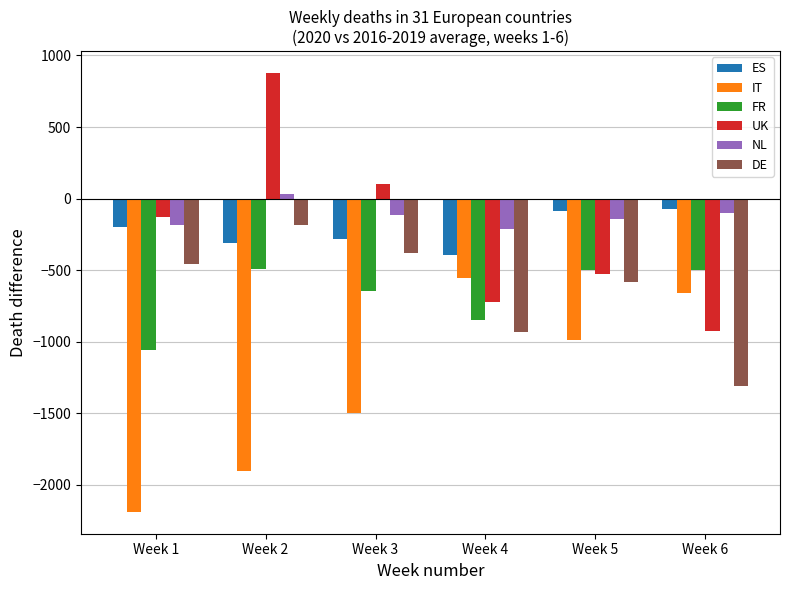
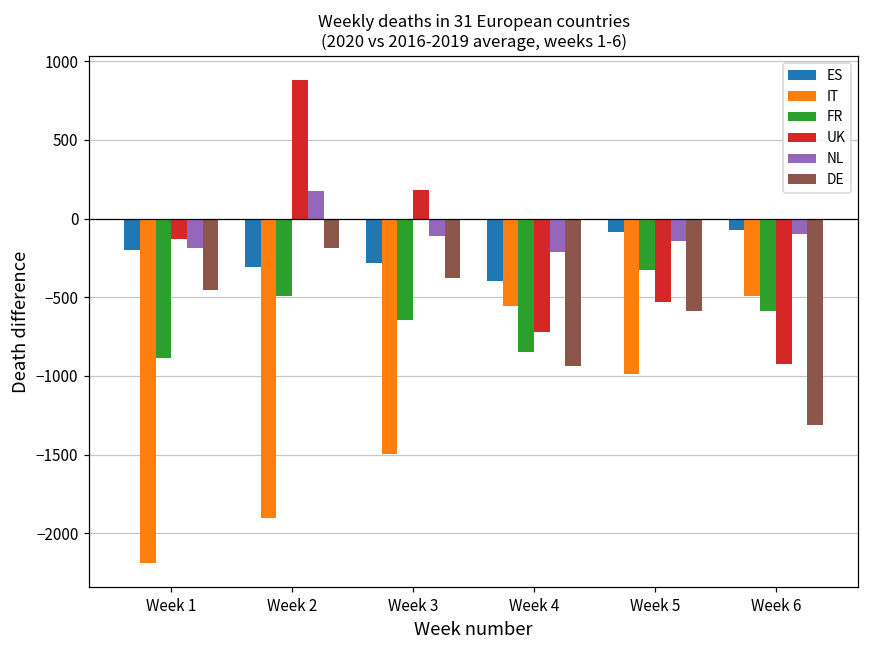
  {
    "ES": {
      "Week 1": -200,
      "Week 2": -310,
      "Week 3": -280,
      "Week 4": -400,
      "Week 5": -90,
      "Week 6": -70
    },
    "IT": {
      "Week 1": -2190,
      "Week 2": -1900,
      "Week 3": -1500,
      "Week 4": -550,
      "Week 5": -990,
-     "Week 6": -660
+     "Week 6": -490
    },
    "FR": {
-     "Week 1": -1060,
+     "Week 1": -890,
      "Week 2": -490,
      "Week 3": -640,
      "Week 4": -850,
-     "Week 5": -500,
-     "Week 6": -500
+     "Week 5": -330,
+     "Week 6": -590
    },
    "UK": {
      "Week 1": -130,
      "Week 2": 880,
-     "Week 3": 100,
+     "Week 3": 180,
      "Week 4": -720,
      "Week 5": -530,
      "Week 6": -920
    },
    "NL": {
      "Week 1": -190,
-     "Week 2": 30,
+     "Week 2": 170,
      "Week 3": -110,
      "Week 4": -210,
      "Week 5": -150,
      "Week 6": -100
    },
    "DE": {
      "Week 1": -450,
      "Week 2": -180,
      "Week 3": -380,
      "Week 4": -930,
      "Week 5": -590,
      "Week 6": -1310
    }
  }
